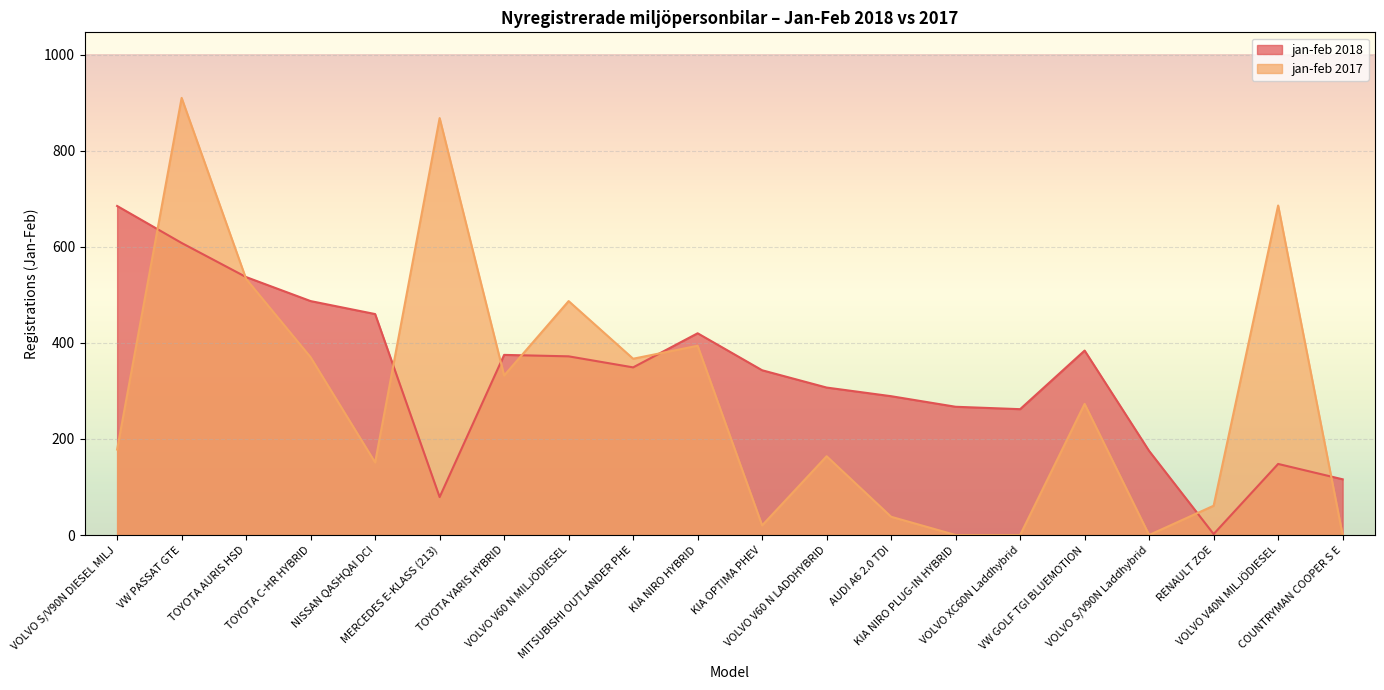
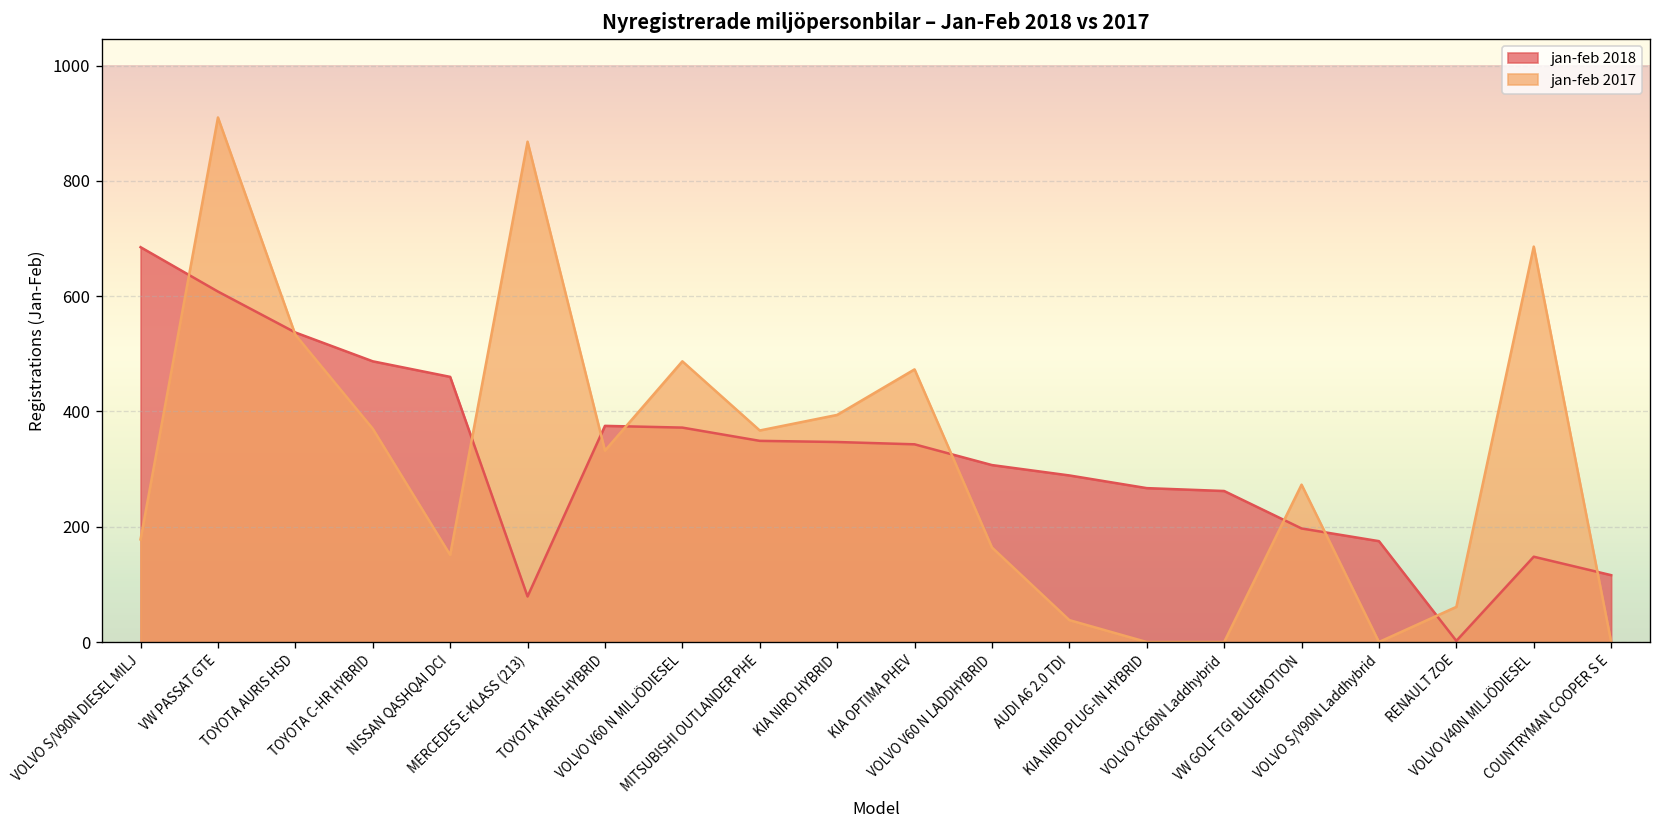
  {
    "jan-feb 2018": {
      "VOLVO S/V90N DIESEL MILJ": 690,
      "VW PASSAT GTE": 610,
      "TOYOTA C-HR HYBRID": 490,
      "NISSAN QASHQAI DCI": 460,
      "MERCEDES E-KLASS (213)": 80,
      "TOYOTA YARIS HYBRID": 380,
      "VOLVO V60 N MILJÖDIESEL": 370,
      "MITSUBISHI OUTLANDER PHE": 350,
-     "KIA NIRO HYBRID": 420,
+     "KIA NIRO HYBRID": 350,
      "KIA OPTIMA PHEV": 340,
      "VOLVO V60 N LADDHYBRID": 310,
      "AUDI A6 2.0 TDI": 290,
      "KIA NIRO PLUG-IN HYBRID": 270,
      "VOLVO XC60N Laddhybrid": 260,
-     "VW GOLF TGI BLUEMOTION": 380,
+     "VW GOLF TGI BLUEMOTION": 200,
      "VOLVO S/V90N Laddhybrid": 180,
      "RENAULT ZOE": 0,
      "VOLVO V40N MILJÖDIESEL": 150,
      "COUNTRYMAN COOPER S E": 120
    },
    "jan-feb 2017": {
      "VOLVO S/V90N DIESEL MILJ": 180,
      "VW PASSAT GTE": 910,
      "TOYOTA C-HR HYBRID": 370,
      "NISSAN QASHQAI DCI": 150,
      "MERCEDES E-KLASS (213)": 870,
      "TOYOTA YARIS HYBRID": 330,
      "VOLVO V60 N MILJÖDIESEL": 490,
      "MITSUBISHI OUTLANDER PHE": 370,
      "KIA NIRO HYBRID": 390,
-     "KIA OPTIMA PHEV": 20,
+     "KIA OPTIMA PHEV": 470,
      "VOLVO V60 N LADDHYBRID": 160,
      "AUDI A6 2.0 TDI": 40,
      "KIA NIRO PLUG-IN HYBRID": 0,
      "VOLVO XC60N Laddhybrid": 0,
      "VW GOLF TGI BLUEMOTION": 270,
      "VOLVO S/V90N Laddhybrid": 0,
      "RENAULT ZOE": 60,
      "VOLVO V40N MILJÖDIESEL": 690,
      "COUNTRYMAN COOPER S E": 0
    }
  }
